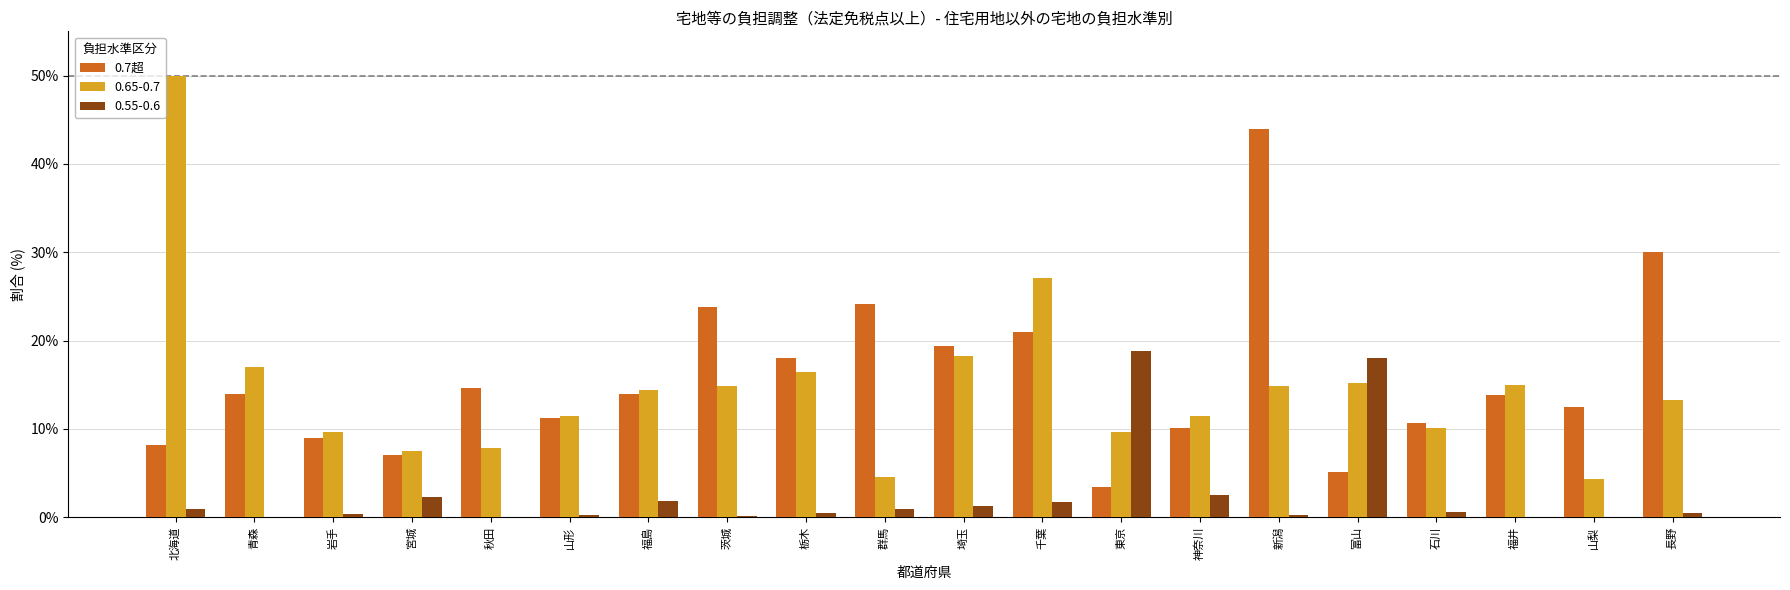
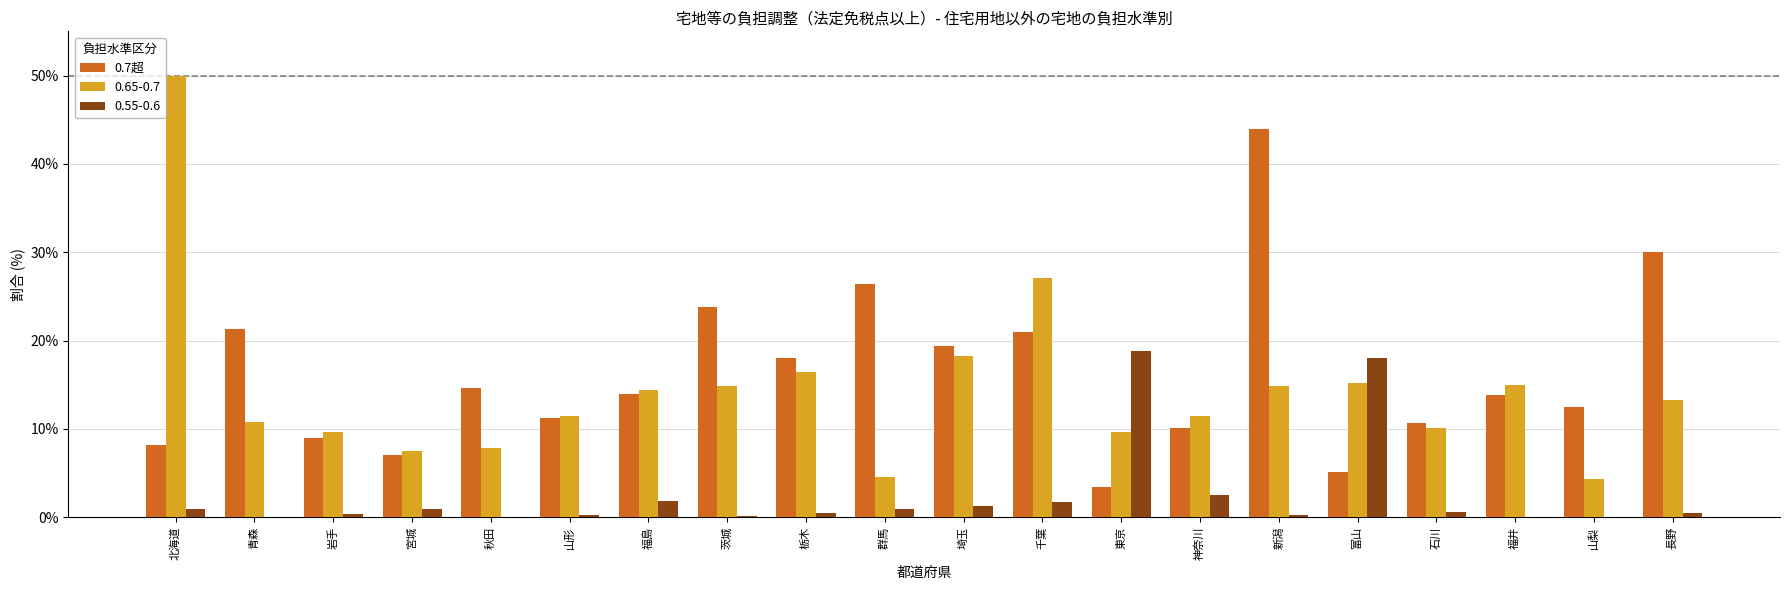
  {
    "0.7超": {
      "北海道": "8%",
-     "青森": "14%",
+     "青森": "21%",
      "岩手": "9%",
      "宮城": "7%",
      "秋田": "15%",
      "山形": "11%",
      "福島": "14%",
      "茨城": "24%",
      "栃木": "18%",
-     "群馬": "24%",
+     "群馬": "26%",
      "埼玉": "19%",
      "千葉": "21%",
      "東京": "3%",
      "神奈川": "10%",
      "新潟": "44%",
      "富山": "5%",
      "石川": "11%",
      "福井": "14%",
      "山梨": "12%",
      "長野": "30%"
    },
    "0.65-0.7": {
      "北海道": "50%",
-     "青森": "17%",
+     "青森": "11%",
      "岩手": "10%",
      "宮城": "8%",
      "秋田": "8%",
      "山形": "11%",
      "福島": "14%",
      "茨城": "15%",
      "栃木": "16%",
      "群馬": "5%",
      "埼玉": "18%",
      "千葉": "27%",
      "東京": "10%",
      "神奈川": "12%",
      "新潟": "15%",
      "富山": "15%",
      "石川": "10%",
      "福井": "15%",
      "山梨": "4%",
      "長野": "13%"
    },
    "0.55-0.6": {
      "北海道": "1%",
      "岩手": "0%",
-     "宮城": "2%",
+     "宮城": "1%",
      "山形": "0%",
      "福島": "2%",
      "栃木": "0%",
      "群馬": "1%",
      "埼玉": "1%",
      "千葉": "2%",
      "東京": "19%",
      "神奈川": "3%",
      "新潟": "0%",
      "富山": "18%",
      "石川": "1%",
      "長野": "0%"
    }
  }
